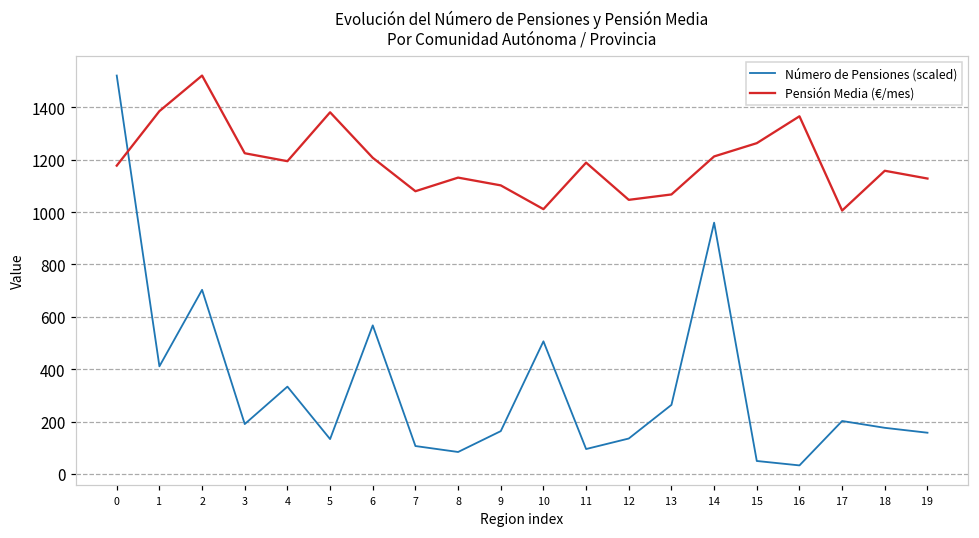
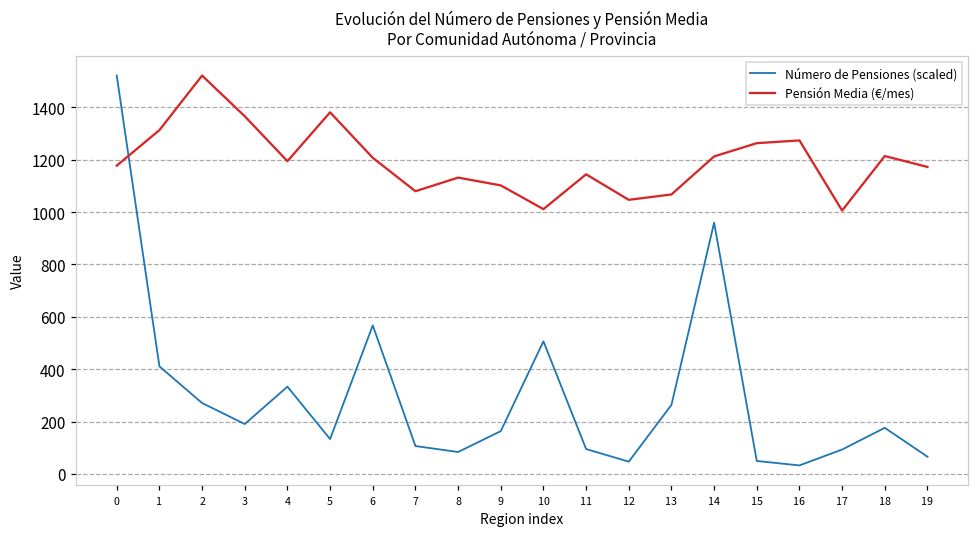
  {
    "Número de Pensiones (scaled)": {
      "0": 1520,
      "1": 410,
-     "2": 700,
+     "2": 270,
      "3": 190,
      "4": 330,
      "5": 130,
      "6": 570,
      "7": 110,
      "8": 80,
      "9": 160,
      "10": 510,
      "11": 100,
-     "12": 140,
+     "12": 50,
      "13": 260,
      "14": 960,
      "15": 50,
      "16": 30,
-     "17": 200,
+     "17": 90,
      "18": 180,
-     "19": 160
+     "19": 70
    },
    "Pensión Media (€/mes)": {
      "0": 1180,
-     "1": 1390,
+     "1": 1310,
      "2": 1520,
-     "3": 1220,
+     "3": 1370,
      "4": 1190,
      "5": 1380,
      "6": 1210,
      "7": 1080,
      "8": 1130,
      "9": 1100,
      "10": 1010,
-     "11": 1190,
+     "11": 1140,
      "12": 1050,
      "13": 1070,
      "14": 1210,
      "15": 1260,
-     "16": 1370,
+     "16": 1270,
      "17": 1010,
-     "18": 1160,
-     "19": 1130
+     "18": 1210,
+     "19": 1170
    }
  }
